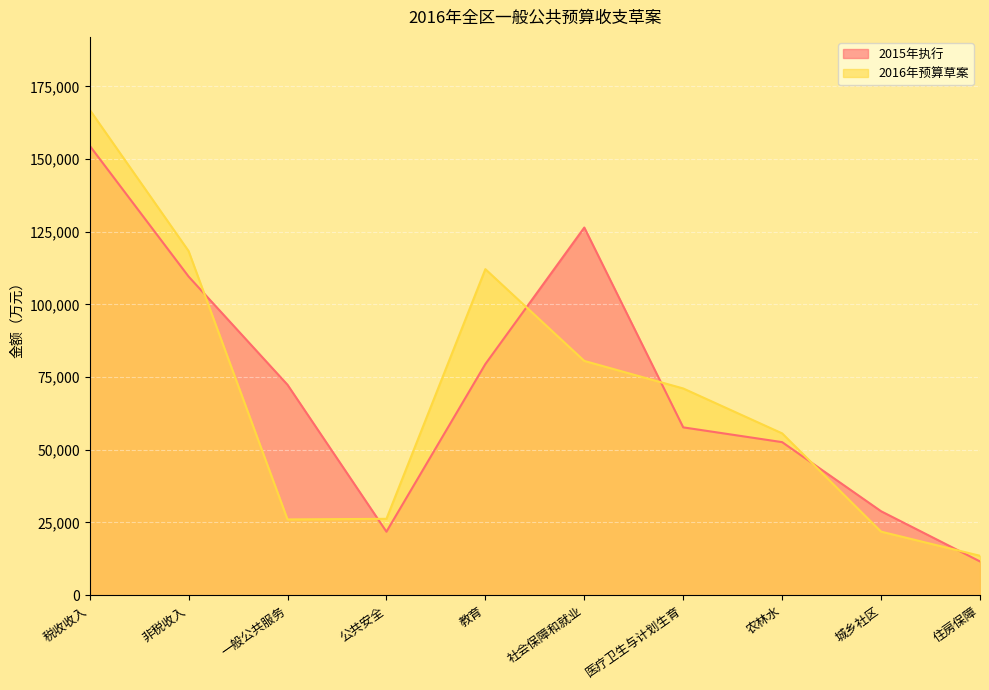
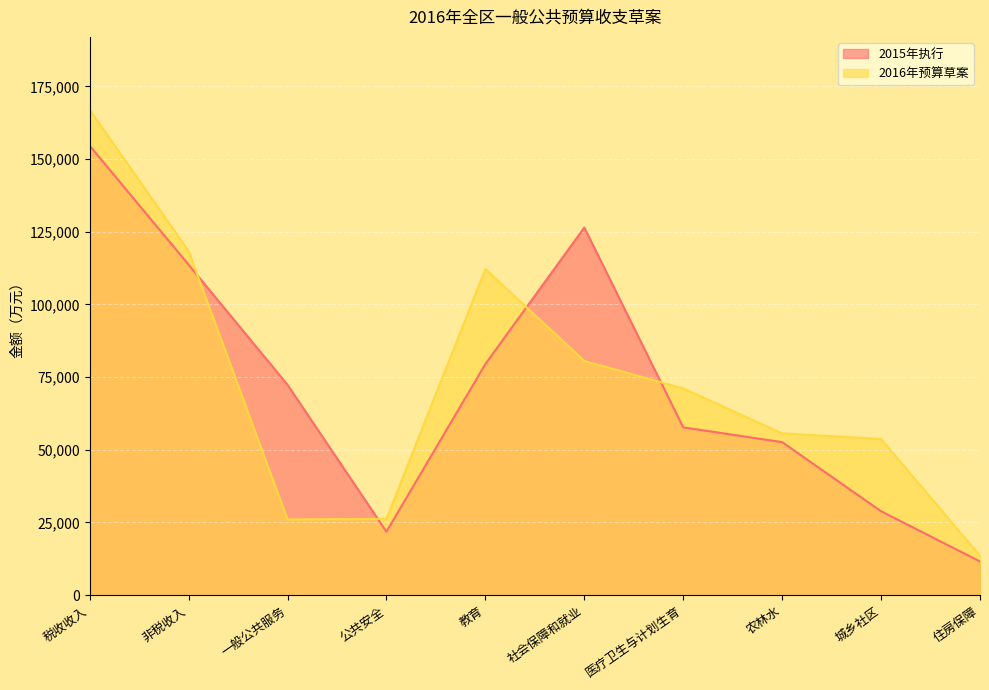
  {
    "2015年执行": {
      "税收收入": "155,000",
-     "非税收入": "110,000",
+     "非税收入": "114,000",
      "一般公共服务": "72,000",
      "公共安全": "22,000",
      "教育": "80,000",
      "社会保障和就业": "126,000",
      "医疗卫生与计划生育": "58,000",
      "农林水": "53,000",
      "城乡社区": "29,000",
      "住房保障": "12,000"
    },
    "2016年预算草案": {
      "税收收入": "167,000",
      "非税收入": "118,000",
      "一般公共服务": "26,000",
      "公共安全": "26,000",
      "教育": "112,000",
      "社会保障和就业": "81,000",
      "医疗卫生与计划生育": "71,000",
      "农林水": "56,000",
-     "城乡社区": "22,000",
+     "城乡社区": "54,000",
      "住房保障": "14,000"
    }
  }
